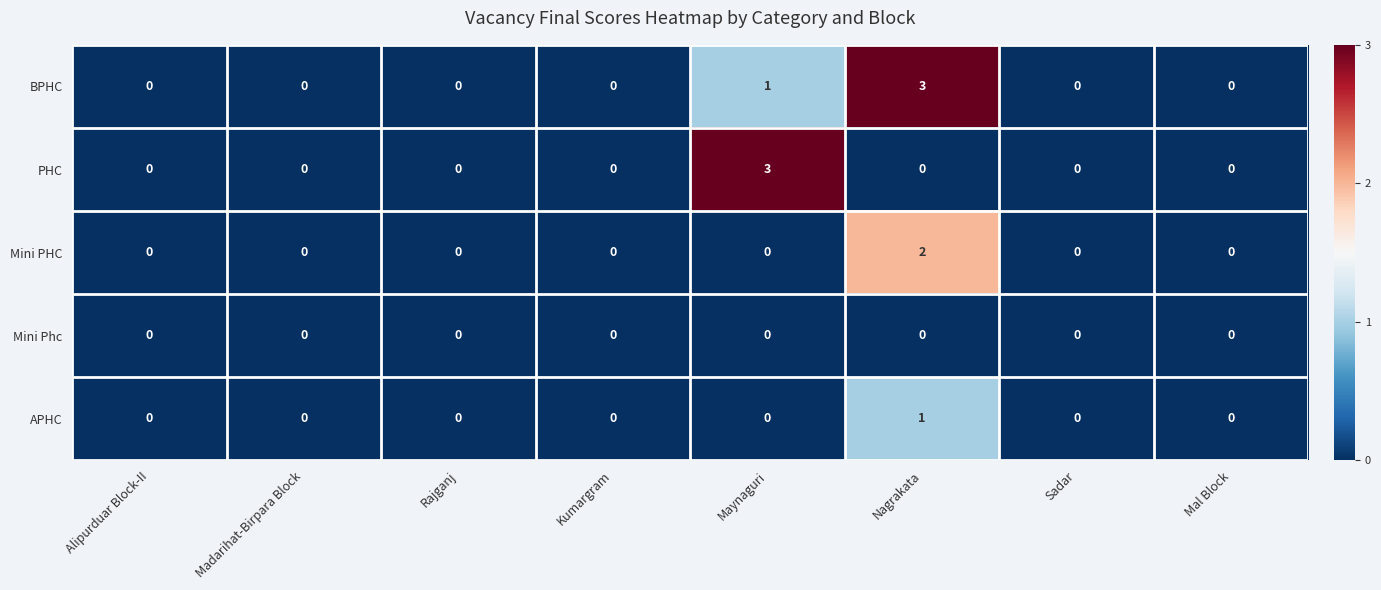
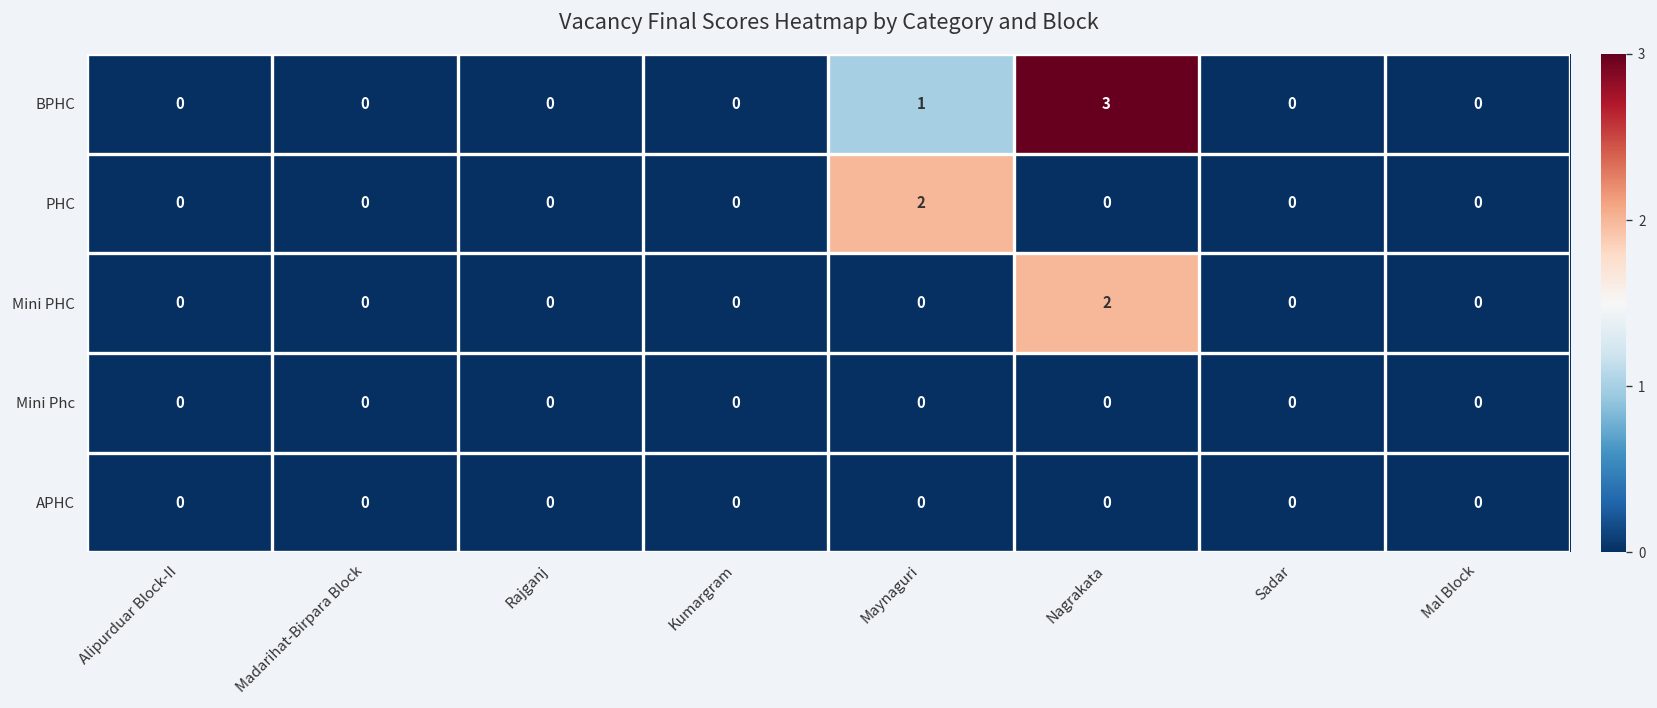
  {
    "BPHC": {
      "Alipurduar Block-II": 0,
      "Madarihat-Birpara Block": 0,
      "Rajganj": 0,
      "Kumargram": 0,
      "Maynaguri": 1,
      "Nagrakata": 3,
      "Sadar": 0,
      "Mal Block": 0
    },
    "PHC": {
      "Alipurduar Block-II": 0,
      "Madarihat-Birpara Block": 0,
      "Rajganj": 0,
      "Kumargram": 0,
-     "Maynaguri": 3,
+     "Maynaguri": 2,
      "Nagrakata": 0,
      "Sadar": 0,
      "Mal Block": 0
    },
    "Mini PHC": {
      "Alipurduar Block-II": 0,
      "Madarihat-Birpara Block": 0,
      "Rajganj": 0,
      "Kumargram": 0,
      "Maynaguri": 0,
      "Nagrakata": 2,
      "Sadar": 0,
      "Mal Block": 0
    },
    "Mini Phc": {
      "Alipurduar Block-II": 0,
      "Madarihat-Birpara Block": 0,
      "Rajganj": 0,
      "Kumargram": 0,
      "Maynaguri": 0,
      "Nagrakata": 0,
      "Sadar": 0,
      "Mal Block": 0
    },
    "APHC": {
      "Alipurduar Block-II": 0,
      "Madarihat-Birpara Block": 0,
      "Rajganj": 0,
      "Kumargram": 0,
      "Maynaguri": 0,
-     "Nagrakata": 1,
+     "Nagrakata": 0,
      "Sadar": 0,
      "Mal Block": 0
    }
  }
